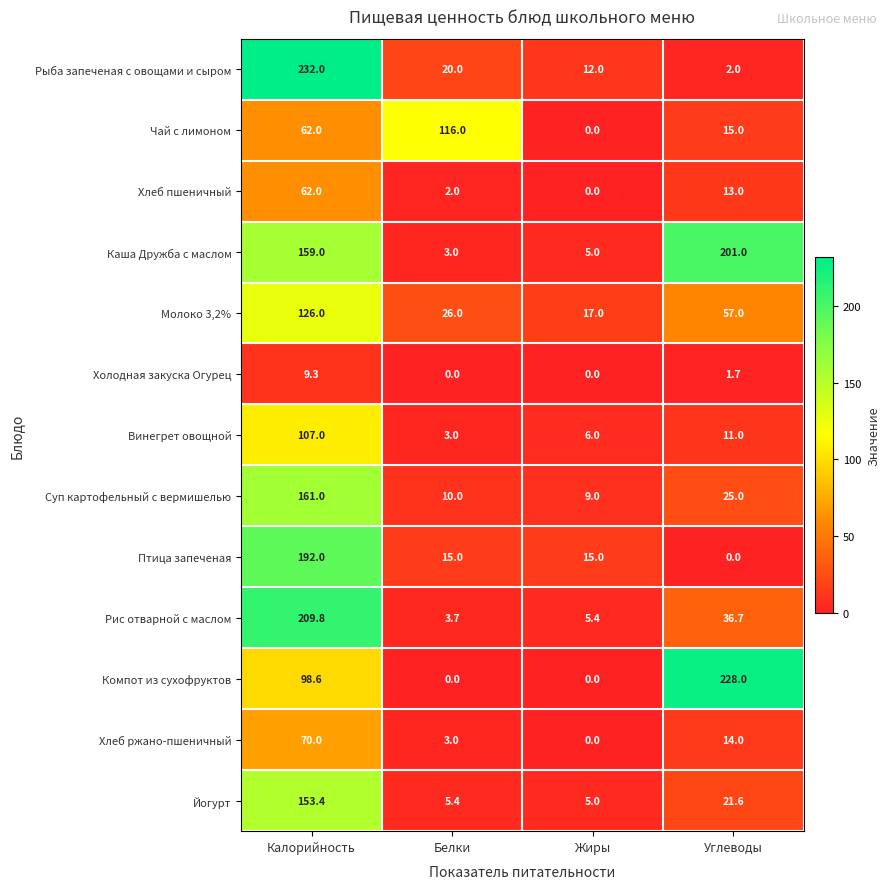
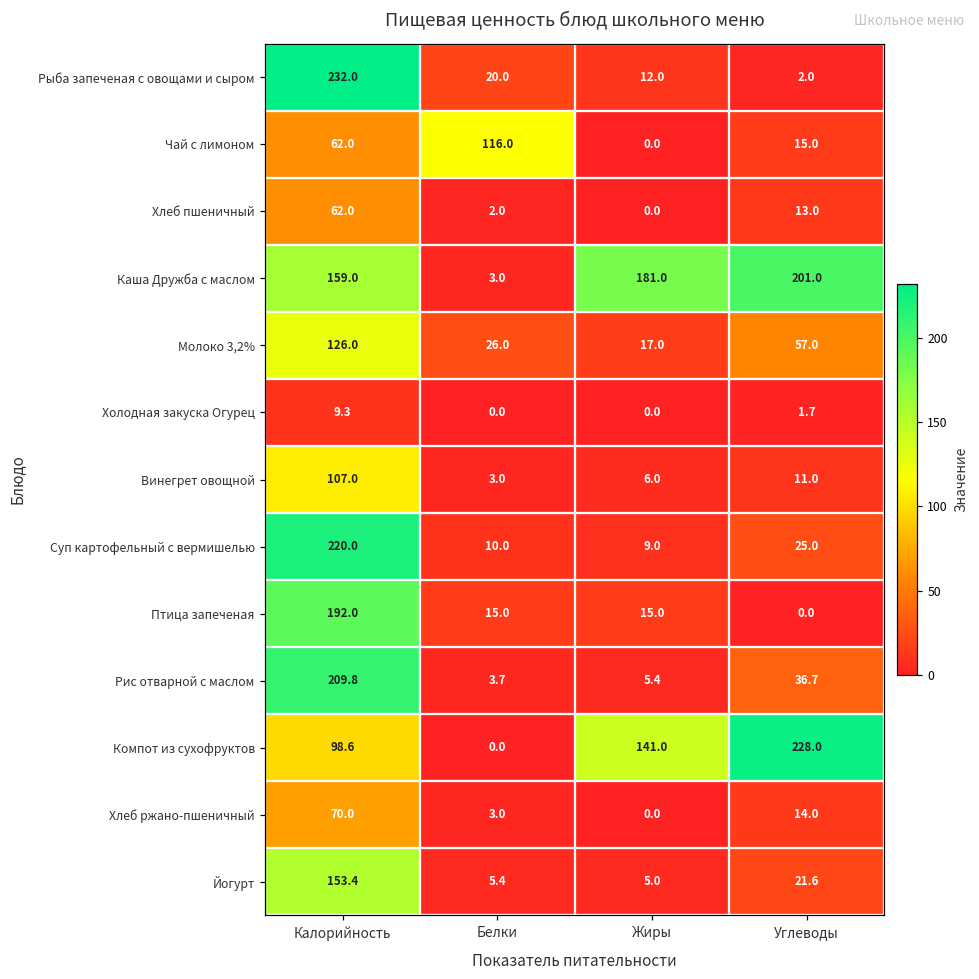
  {
    "Рыба запеченая с овощами и сыром": {
      "Калорийность": 232.0,
      "Белки": 20.0,
      "Жиры": 12.0,
      "Углеводы": 2.0
    },
    "Чай с лимоном": {
      "Калорийность": 62.0,
      "Белки": 116.0,
      "Жиры": 0.0,
      "Углеводы": 15.0
    },
    "Хлеб пшеничный": {
      "Калорийность": 62.0,
      "Белки": 2.0,
      "Жиры": 0.0,
      "Углеводы": 13.0
    },
    "Каша Дружба с маслом": {
      "Калорийность": 159.0,
      "Белки": 3.0,
-     "Жиры": 5.0,
+     "Жиры": 181.0,
      "Углеводы": 201.0
    },
    "Молоко 3,2%": {
      "Калорийность": 126.0,
      "Белки": 26.0,
      "Жиры": 17.0,
      "Углеводы": 57.0
    },
    "Холодная закуска Огурец": {
      "Калорийность": 9.3,
      "Белки": 0.0,
      "Жиры": 0.0,
      "Углеводы": 1.7
    },
    "Винегрет овощной": {
      "Калорийность": 107.0,
      "Белки": 3.0,
      "Жиры": 6.0,
      "Углеводы": 11.0
    },
    "Суп картофельный с вермишелью": {
-     "Калорийность": 161.0,
+     "Калорийность": 220.0,
      "Белки": 10.0,
      "Жиры": 9.0,
      "Углеводы": 25.0
    },
    "Птица запеченая": {
      "Калорийность": 192.0,
      "Белки": 15.0,
      "Жиры": 15.0,
      "Углеводы": 0.0
    },
    "Рис отварной с маслом": {
      "Калорийность": 209.8,
      "Белки": 3.7,
      "Жиры": 5.4,
      "Углеводы": 36.7
    },
    "Компот из сухофруктов": {
      "Калорийность": 98.6,
      "Белки": 0.0,
-     "Жиры": 0.0,
+     "Жиры": 141.0,
      "Углеводы": 228.0
    },
    "Хлеб ржано-пшеничный": {
      "Калорийность": 70.0,
      "Белки": 3.0,
      "Жиры": 0.0,
      "Углеводы": 14.0
    },
    "Йогурт": {
      "Калорийность": 153.4,
      "Белки": 5.4,
      "Жиры": 5.0,
      "Углеводы": 21.6
    }
  }
